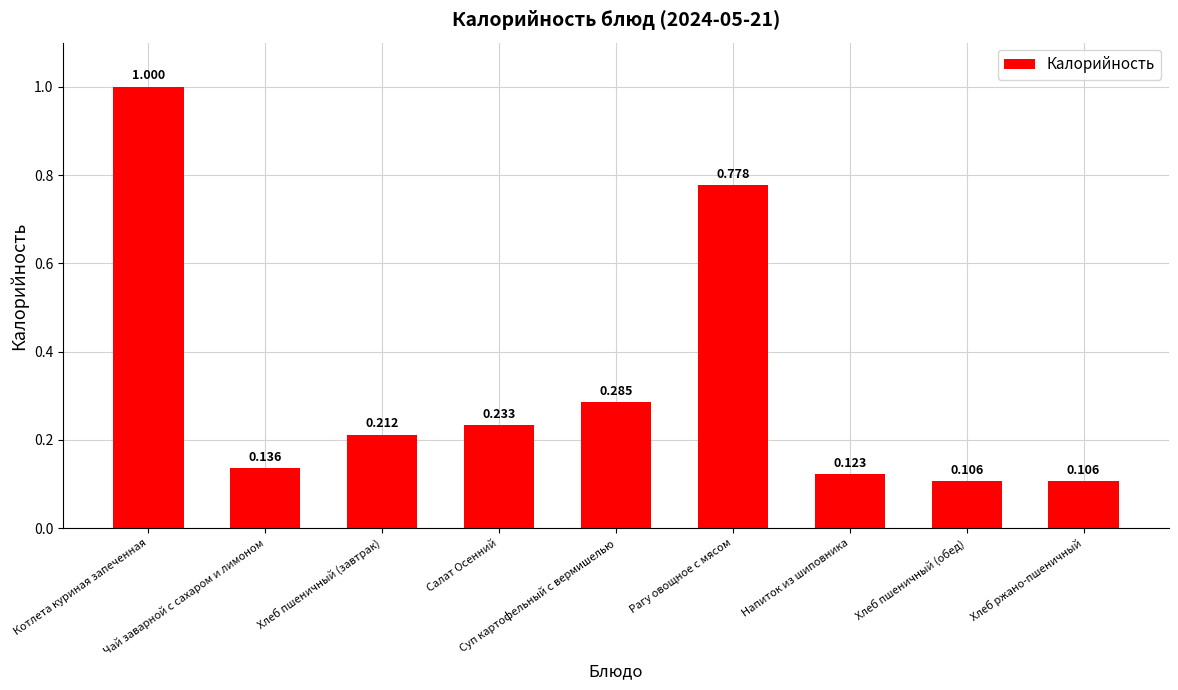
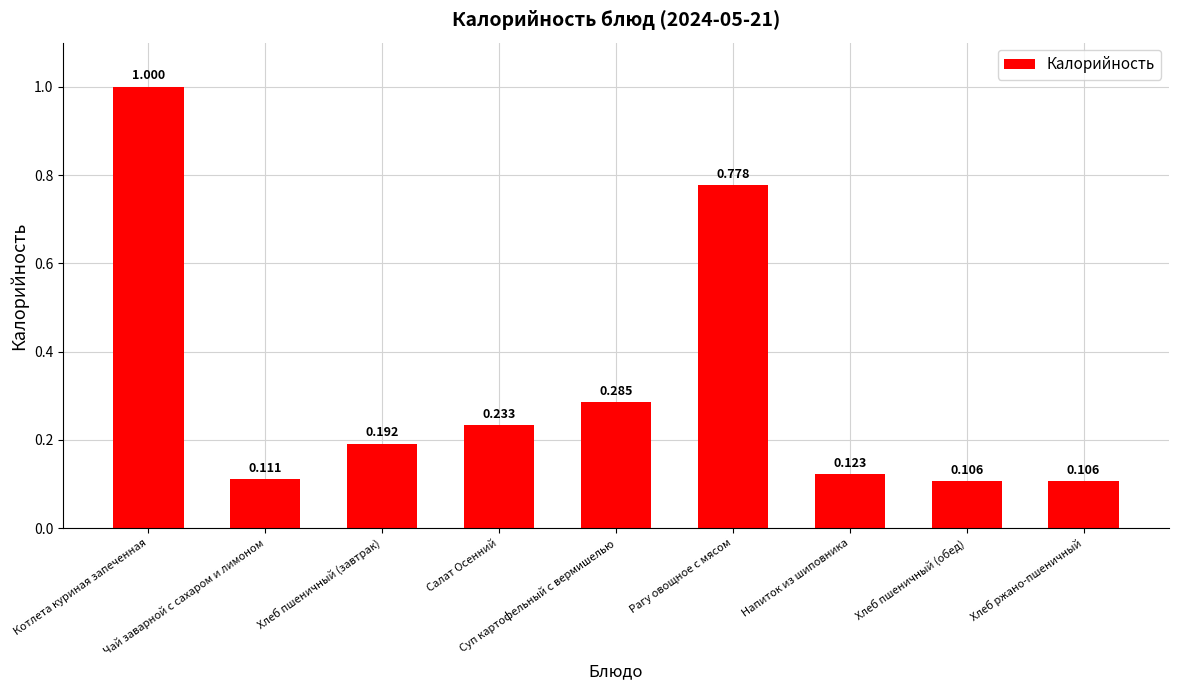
  {
    "Котлета куриная запеченная": 1.000,
-   "Чай заварной с сахаром и лимоном": 0.136,
-   "Хлеб пшеничный (завтрак)": 0.212,
+   "Чай заварной с сахаром и лимоном": 0.111,
+   "Хлеб пшеничный (завтрак)": 0.192,
    "Салат Осенний": 0.233,
    "Суп картофельный с вермишелью": 0.285,
    "Рагу овощное с мясом": 0.778,
    "Напиток из шиповника": 0.123,
    "Хлеб пшеничный (обед)": 0.106,
    "Хлеб ржано-пшеничный": 0.106
  }
